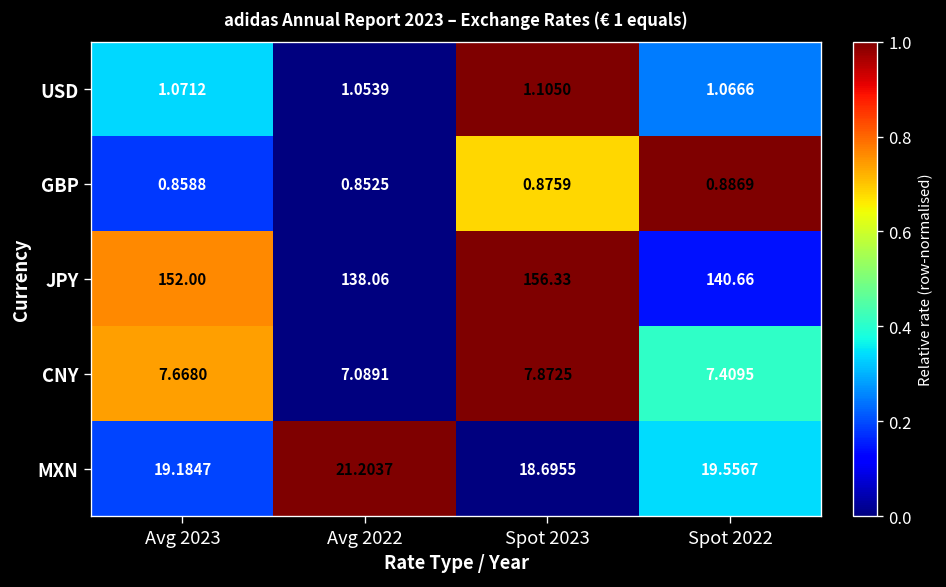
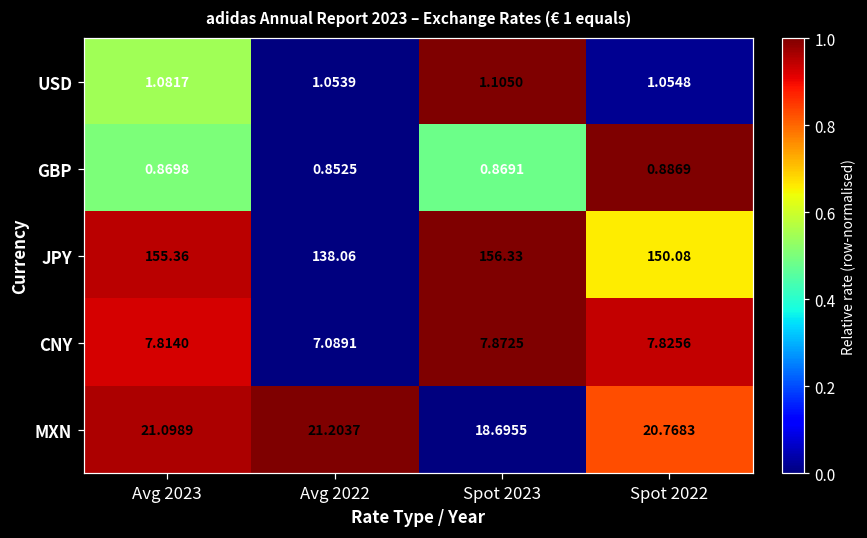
  {
    "USD": {
-     "Avg 2023": 1.0712,
+     "Avg 2023": 1.0817,
      "Avg 2022": 1.0539,
      "Spot 2023": 1.1050,
-     "Spot 2022": 1.0666
+     "Spot 2022": 1.0548
    },
    "GBP": {
-     "Avg 2023": 0.8588,
+     "Avg 2023": 0.8698,
      "Avg 2022": 0.8525,
-     "Spot 2023": 0.8759,
+     "Spot 2023": 0.8691,
      "Spot 2022": 0.8869
    },
    "JPY": {
-     "Avg 2023": 152.00,
+     "Avg 2023": 155.36,
      "Avg 2022": 138.06,
      "Spot 2023": 156.33,
-     "Spot 2022": 140.66
+     "Spot 2022": 150.08
    },
    "CNY": {
-     "Avg 2023": 7.6680,
+     "Avg 2023": 7.8140,
      "Avg 2022": 7.0891,
      "Spot 2023": 7.8725,
-     "Spot 2022": 7.4095
+     "Spot 2022": 7.8256
    },
    "MXN": {
-     "Avg 2023": 19.1847,
+     "Avg 2023": 21.0989,
      "Avg 2022": 21.2037,
      "Spot 2023": 18.6955,
-     "Spot 2022": 19.5567
+     "Spot 2022": 20.7683
    }
  }
